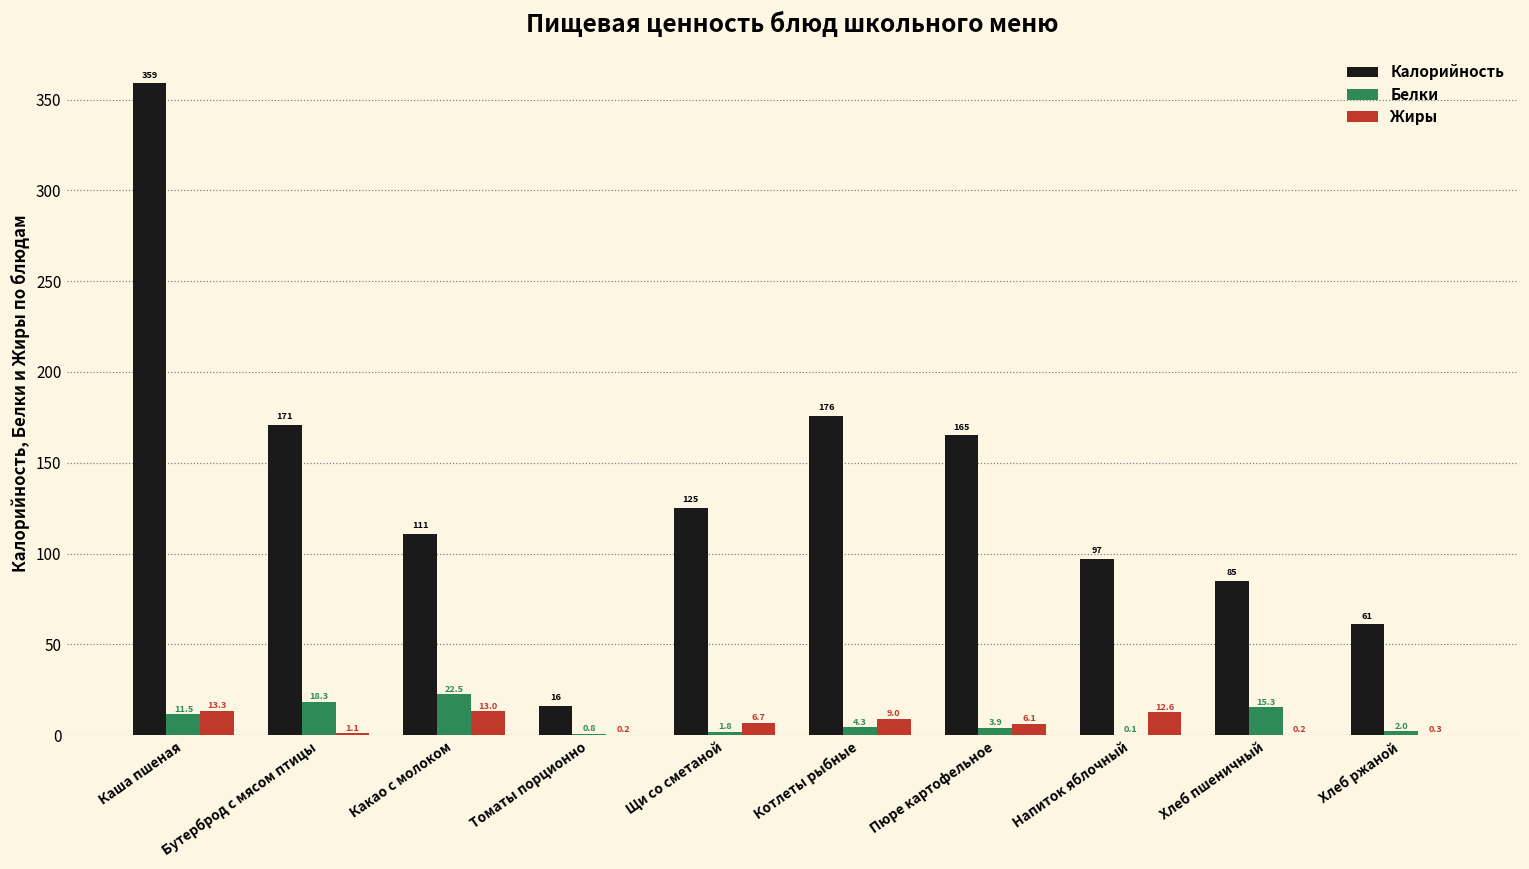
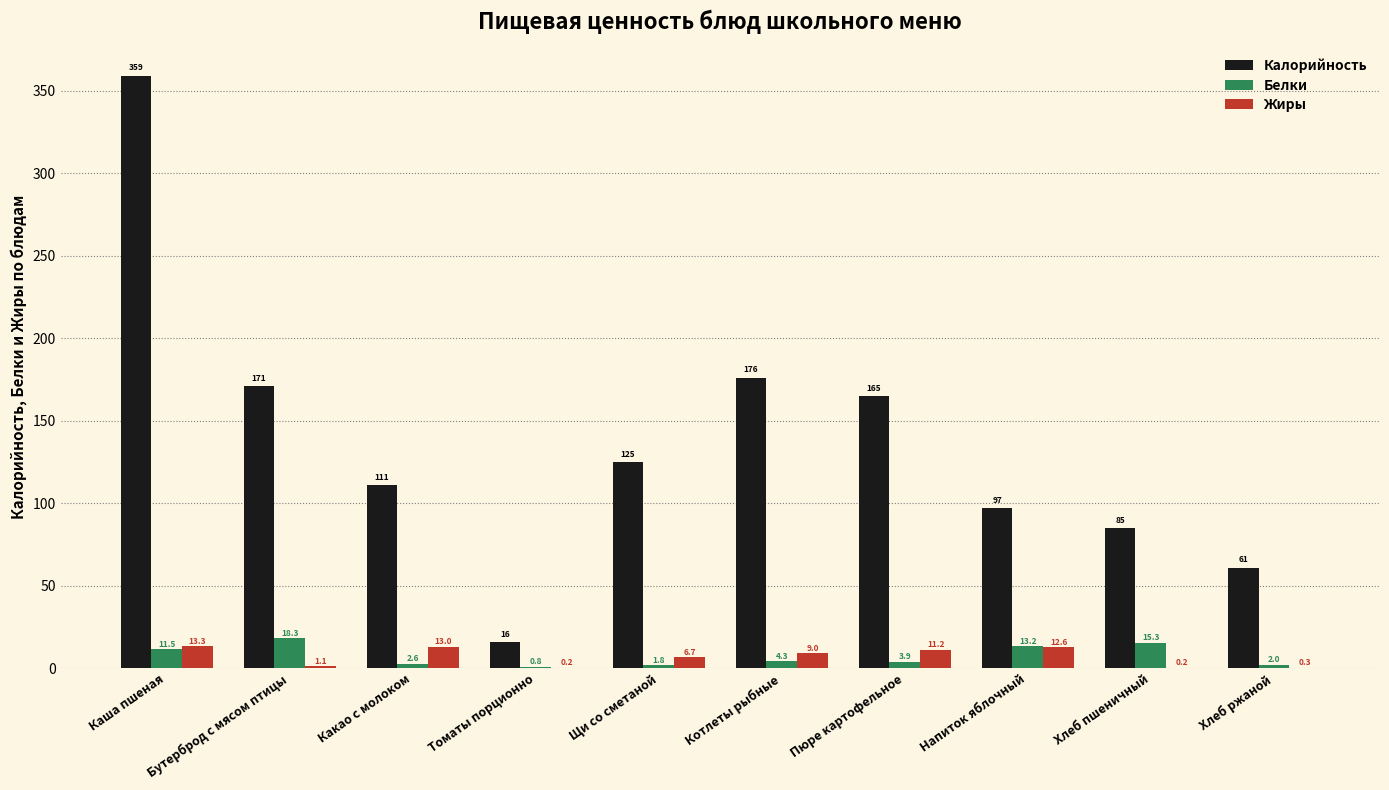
  {
    "Калорийность": {
      "Каша пшеная": 359,
      "Бутерброд с мясом птицы": 171,
      "Какао с молоком": 111,
      "Томаты порционно": 16,
      "Щи со сметаной": 125,
      "Котлеты рыбные": 176,
      "Пюре картофельное": 165,
      "Напиток яблочный": 97,
      "Хлеб пшеничный": 85,
      "Хлеб ржаной": 61
    },
    "Белки": {
      "Каша пшеная": 11.5,
      "Бутерброд с мясом птицы": 18.3,
-     "Какао с молоком": 22.5,
+     "Какао с молоком": 2.6,
      "Томаты порционно": 0.8,
      "Щи со сметаной": 1.8,
      "Котлеты рыбные": 4.3,
      "Пюре картофельное": 3.9,
-     "Напиток яблочный": 0.1,
+     "Напиток яблочный": 13.2,
      "Хлеб пшеничный": 15.3,
      "Хлеб ржаной": 2.0
    },
    "Жиры": {
      "Каша пшеная": 13.3,
      "Бутерброд с мясом птицы": 1.1,
      "Какао с молоком": 13.0,
      "Томаты порционно": 0.2,
      "Щи со сметаной": 6.7,
      "Котлеты рыбные": 9.0,
-     "Пюре картофельное": 6.1,
+     "Пюре картофельное": 11.2,
      "Напиток яблочный": 12.6,
      "Хлеб пшеничный": 0.2,
      "Хлеб ржаной": 0.3
    }
  }
